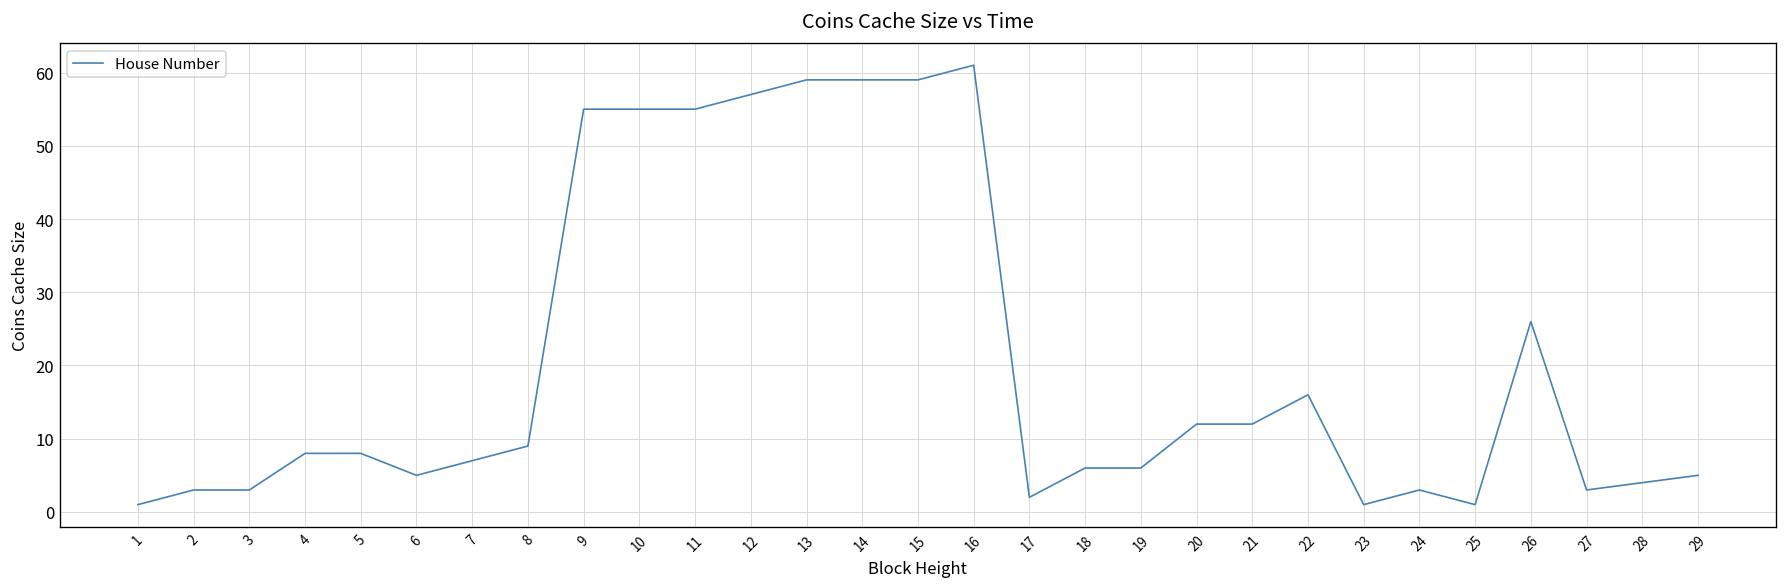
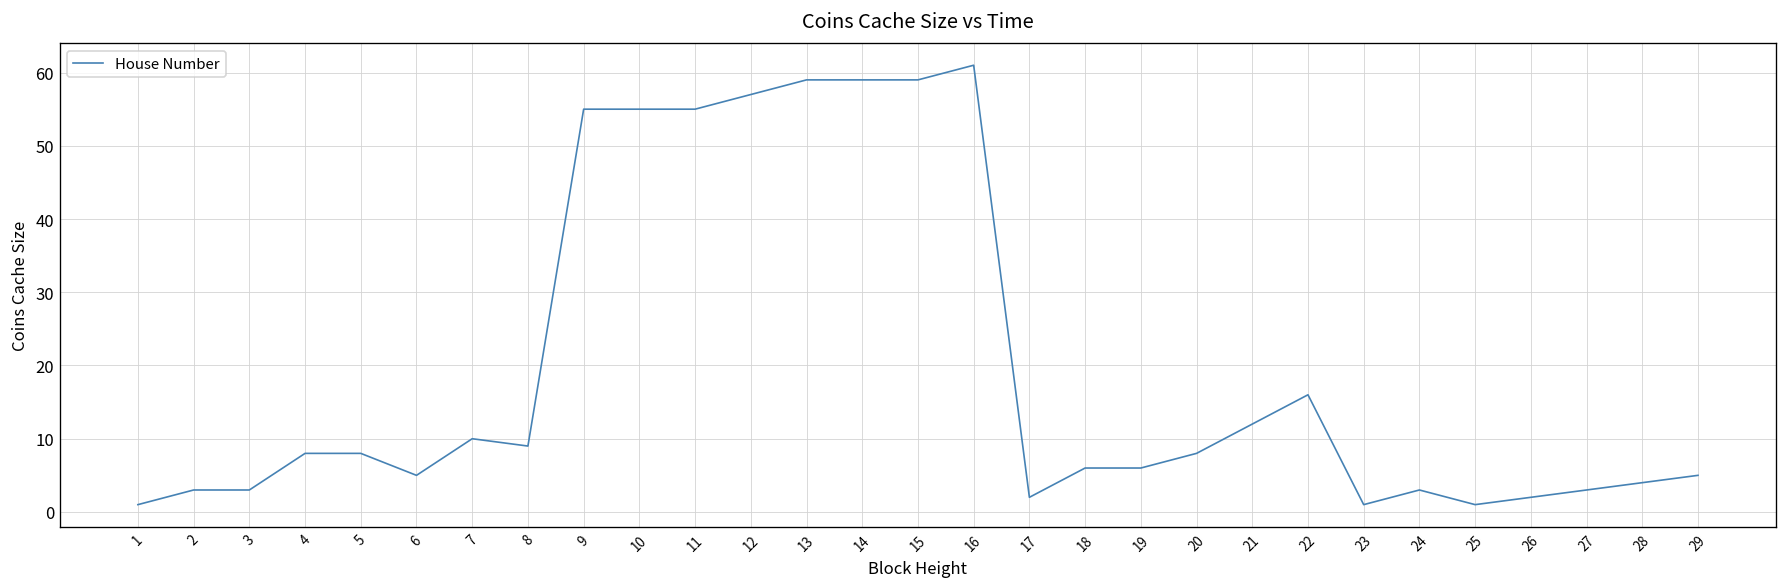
  {
    "1": 1,
    "2": 3,
    "3": 3,
    "4": 8,
    "5": 8,
    "6": 5,
-   "7": 7,
+   "7": 10,
    "8": 9,
    "9": 55,
    "10": 55,
    "11": 55,
    "12": 57,
    "13": 59,
    "14": 59,
    "15": 59,
    "16": 61,
    "17": 2,
    "18": 6,
    "19": 6,
-   "20": 12,
+   "20": 8,
    "21": 12,
    "22": 16,
    "23": 1,
    "24": 3,
    "25": 1,
-   "26": 26,
+   "26": 2,
    "27": 3,
    "28": 4,
    "29": 5
  }
